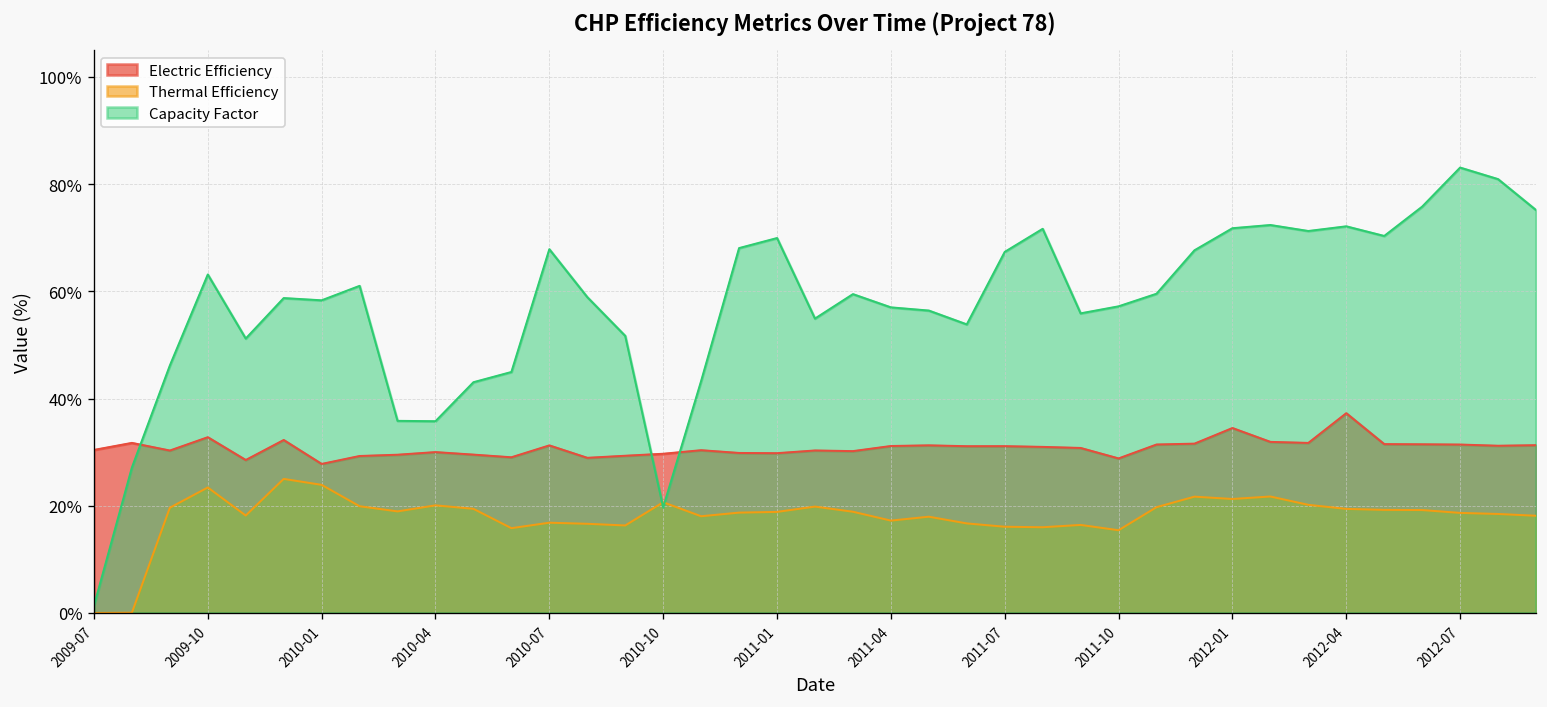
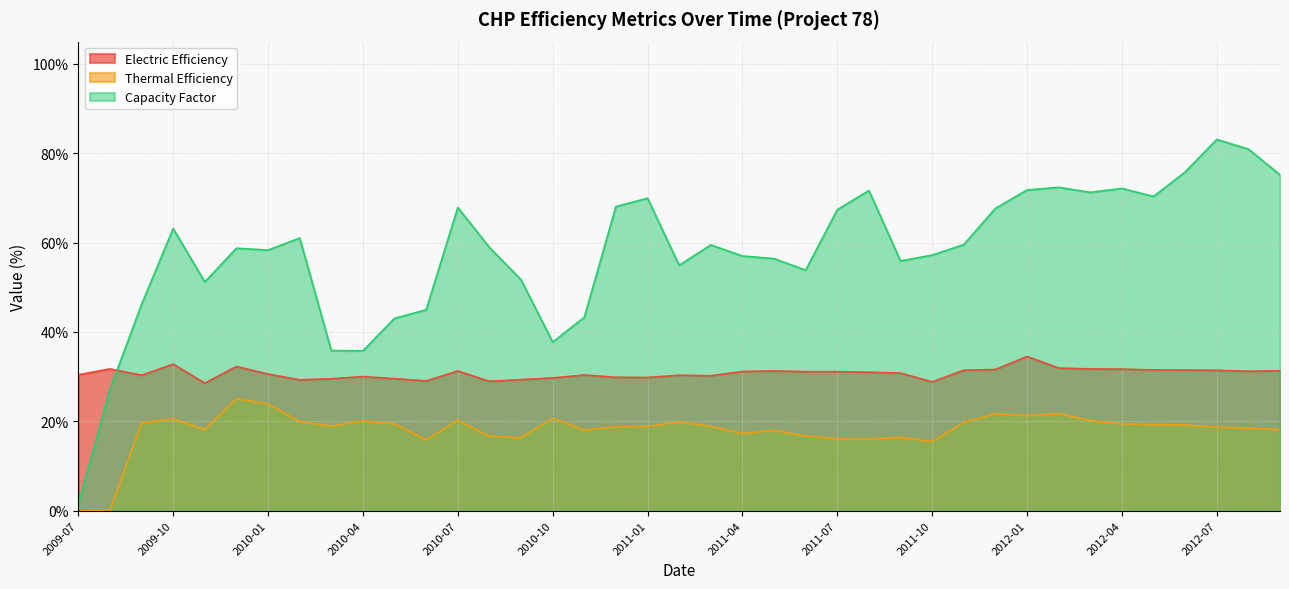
  {
    "Electric Efficiency": {
      "2009-07": "30%",
      "2009-10": "33%",
-     "2010-01": "28%",
+     "2010-01": "31%",
      "2010-04": "30%",
      "2010-07": "31%",
      "2010-10": "30%",
      "2011-01": "30%",
      "2011-04": "31%",
      "2011-07": "31%",
      "2011-10": "29%",
      "2012-01": "35%",
-     "2012-04": "37%",
+     "2012-04": "32%",
      "2012-07": "31%"
    },
    "Thermal Efficiency": {
      "2009-07": "0%",
-     "2009-10": "23%",
+     "2009-10": "21%",
      "2010-01": "24%",
      "2010-04": "20%",
-     "2010-07": "17%",
+     "2010-07": "20%",
      "2010-10": "21%",
      "2011-01": "19%",
      "2011-04": "17%",
      "2011-07": "16%",
      "2011-10": "15%",
      "2012-01": "21%",
      "2012-04": "19%",
      "2012-07": "19%"
    },
    "Capacity Factor": {
      "2009-07": "1%",
      "2009-10": "63%",
      "2010-01": "58%",
      "2010-04": "36%",
      "2010-07": "68%",
-     "2010-10": "20%",
+     "2010-10": "38%",
      "2011-01": "70%",
      "2011-04": "57%",
      "2011-07": "67%",
      "2011-10": "57%",
      "2012-01": "72%",
      "2012-04": "72%",
      "2012-07": "83%"
    }
  }
